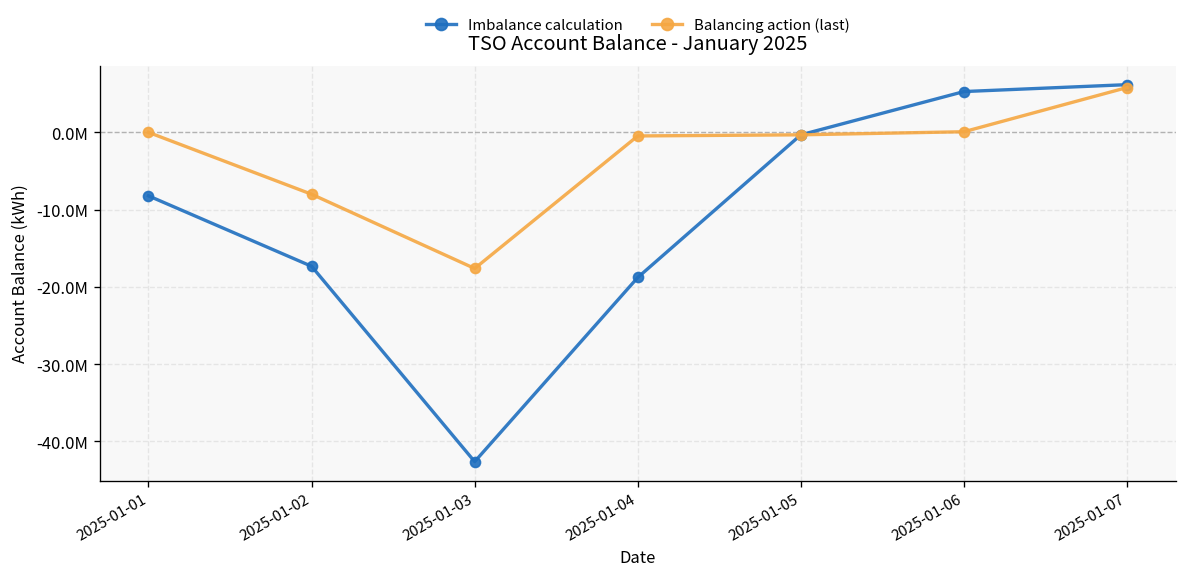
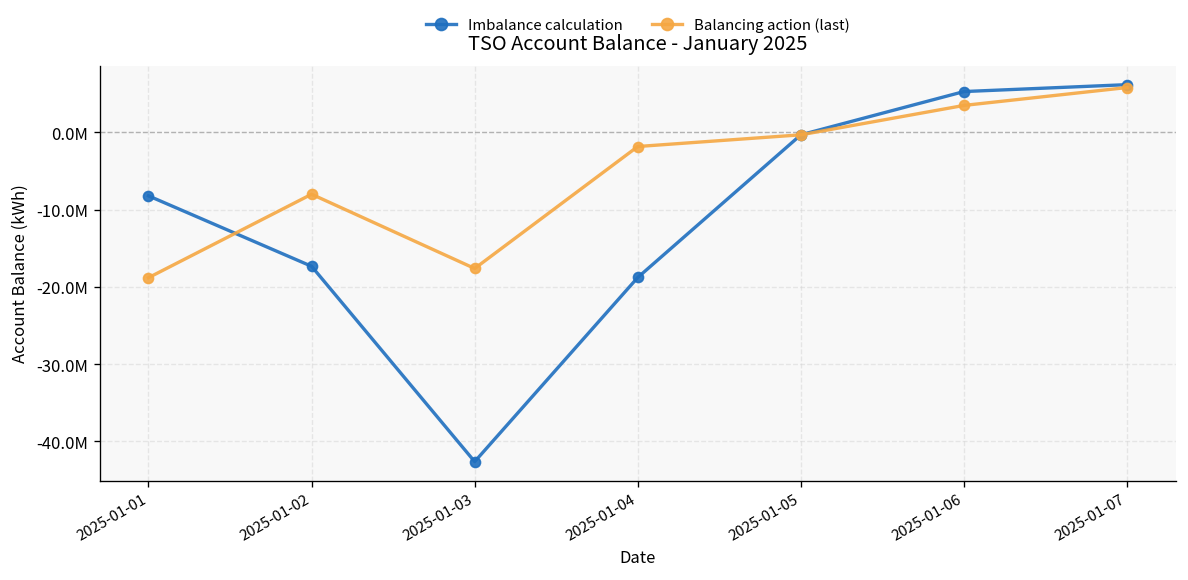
  {
    "Imbalance calculation": {
      "2025-01-01": -8000000,
      "2025-01-02": -17000000,
      "2025-01-03": -43000000,
      "2025-01-04": -19000000,
      "2025-01-06": 5000000
    },
    "Balancing action (last)": {
-     "2025-01-01": 0,
+     "2025-01-01": -19000000,
      "2025-01-02": -8000000,
      "2025-01-03": -18000000,
-     "2025-01-04": 0,
-     "2025-01-06": 0
+     "2025-01-04": -2000000,
+     "2025-01-06": 3000000
    }
  }
